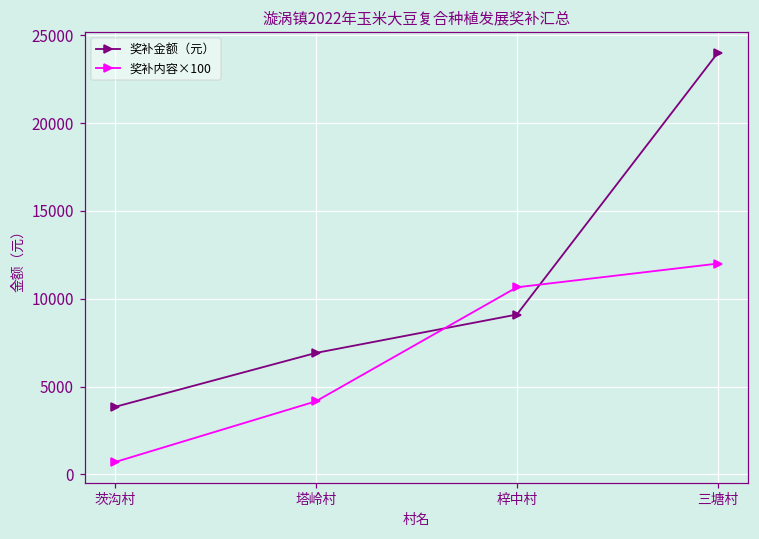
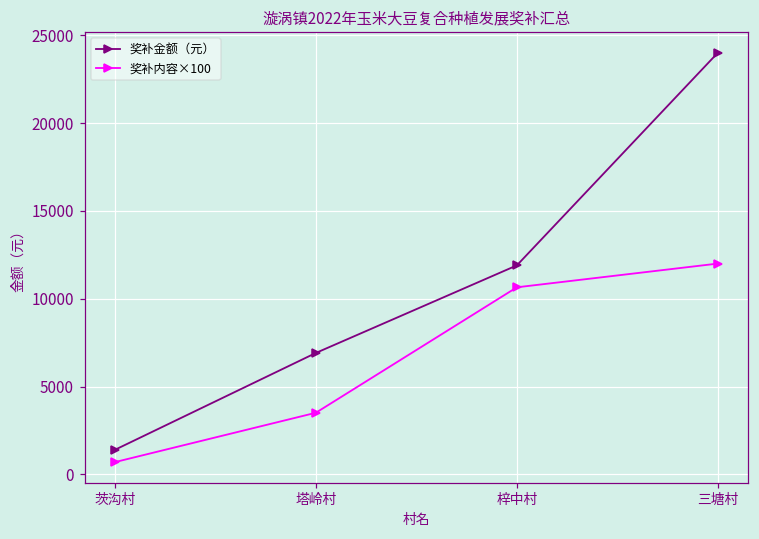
  {
    "奖补金额（元）": {
-     "茨沟村": 3800,
+     "茨沟村": 1400,
      "塔岭村": 6900,
-     "梓中村": 9100,
+     "梓中村": 11900,
      "三塘村": 24000
    },
    "奖补内容×100": {
      "茨沟村": 700,
-     "塔岭村": 4200,
+     "塔岭村": 3500,
      "梓中村": 10700,
      "三塘村": 12000
    }
  }
